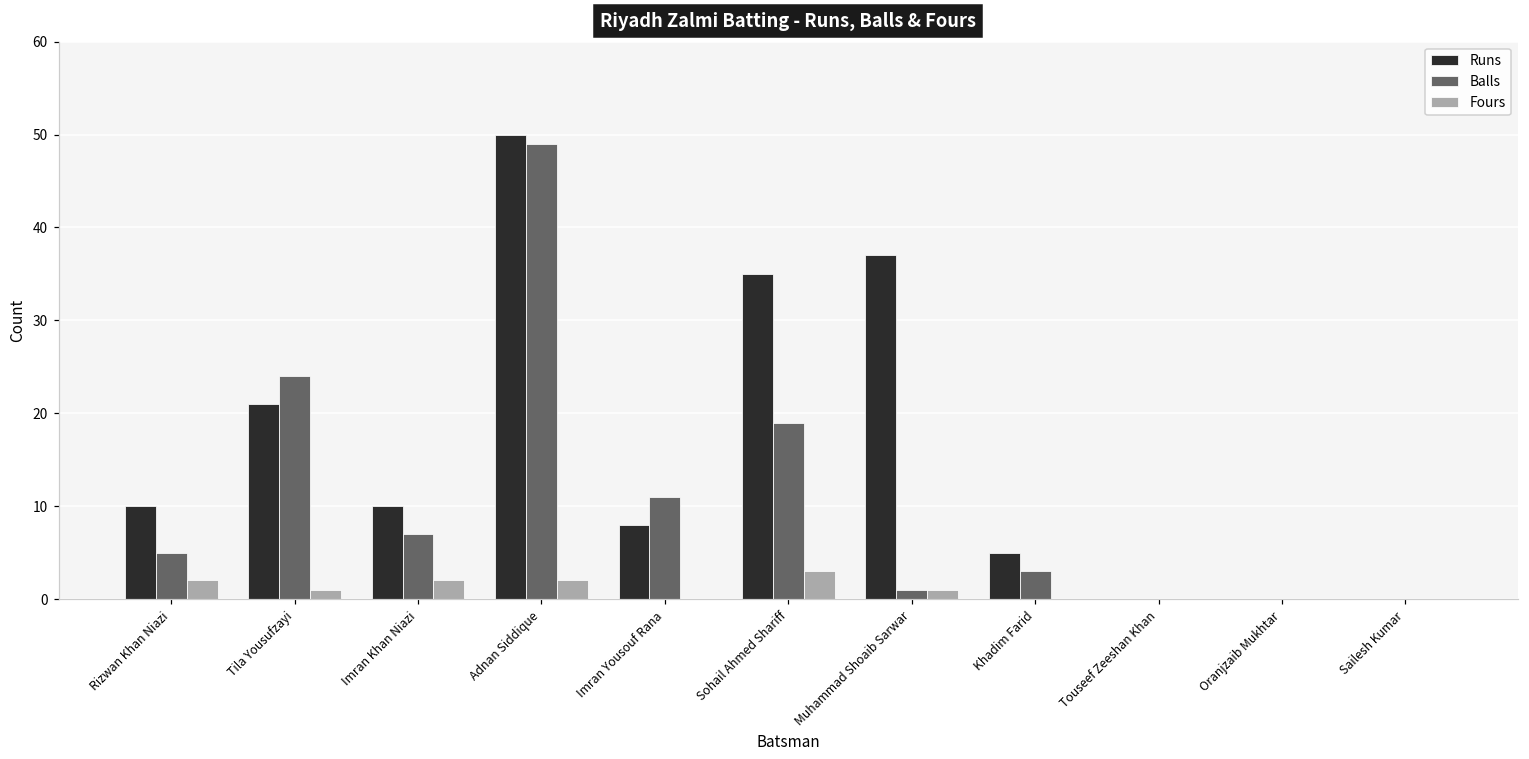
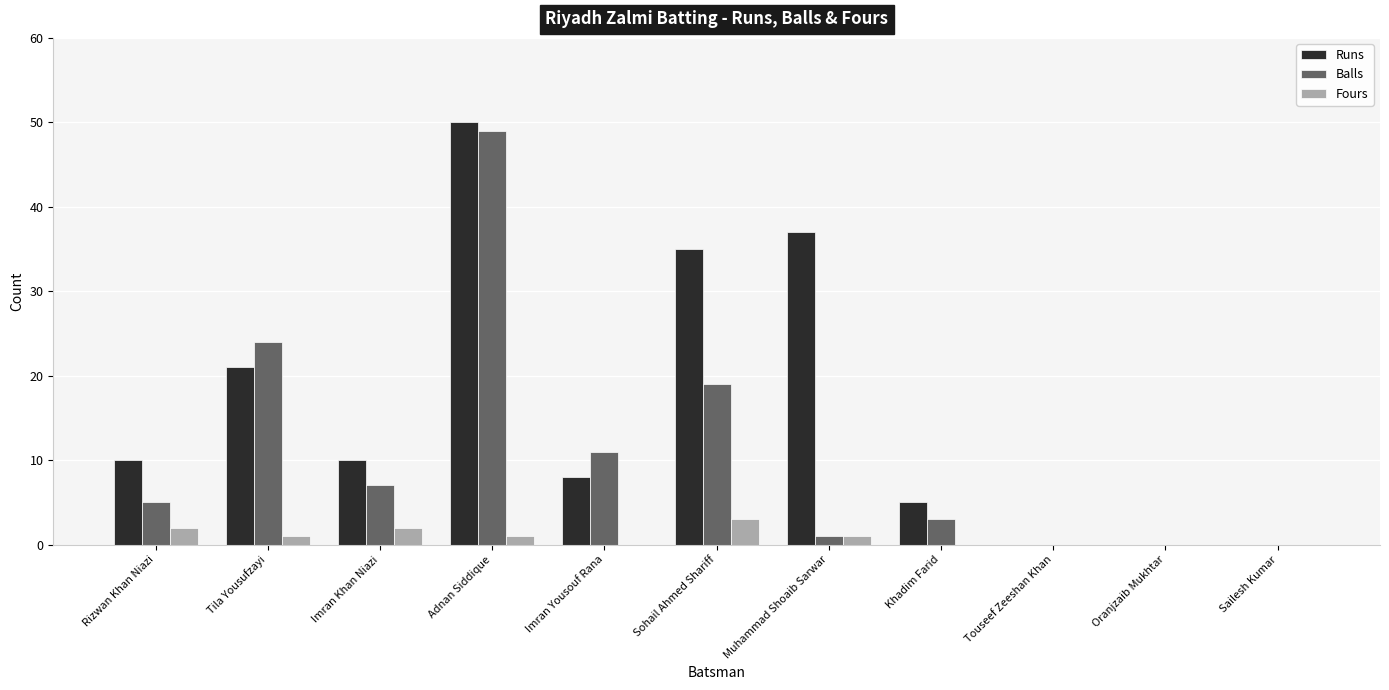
  {
    "Runs": {
      "Rizwan Khan Niazi": 10,
      "Tila Yousufzayi": 21,
      "Imran Khan Niazi": 10,
      "Adnan Siddique": 50,
      "Imran Yousouf Rana": 8,
      "Sohail Ahmed Shariff": 35,
      "Muhammad Shoaib Sarwar": 37,
      "Khadim Farid": 5,
      "Touseef Zeeshan Khan": 0,
      "Oranjzaib Mukhtar": 0,
      "Sailesh Kumar": 0
    },
    "Balls": {
      "Rizwan Khan Niazi": 5,
      "Tila Yousufzayi": 24,
      "Imran Khan Niazi": 7,
      "Adnan Siddique": 49,
      "Imran Yousouf Rana": 11,
      "Sohail Ahmed Shariff": 19,
      "Muhammad Shoaib Sarwar": 1,
      "Khadim Farid": 3,
      "Touseef Zeeshan Khan": 0,
      "Oranjzaib Mukhtar": 0,
      "Sailesh Kumar": 0
    },
    "Fours": {
      "Rizwan Khan Niazi": 2,
      "Tila Yousufzayi": 1,
      "Imran Khan Niazi": 2,
-     "Adnan Siddique": 2,
+     "Adnan Siddique": 1,
      "Imran Yousouf Rana": 0,
      "Sohail Ahmed Shariff": 3,
      "Muhammad Shoaib Sarwar": 1,
      "Khadim Farid": 0,
      "Touseef Zeeshan Khan": 0,
      "Oranjzaib Mukhtar": 0,
      "Sailesh Kumar": 0
    }
  }
